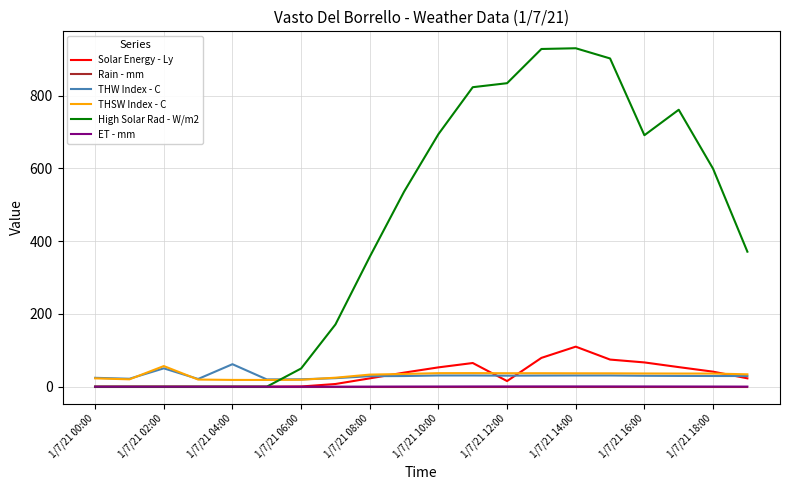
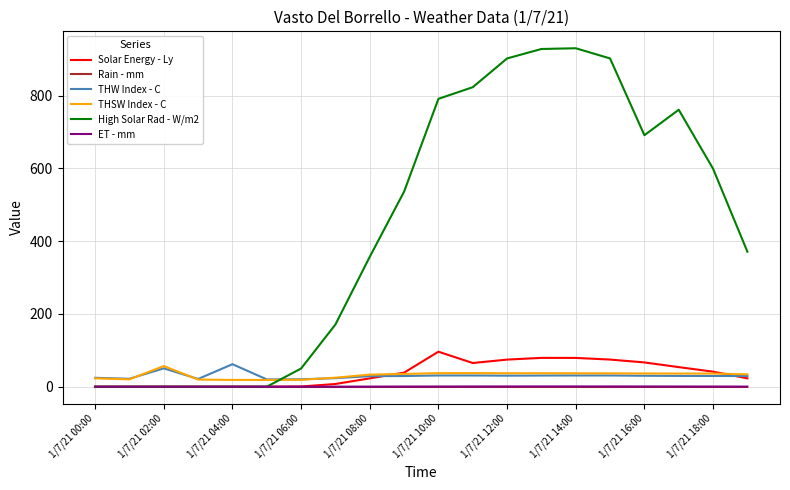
  {
    "Solar Energy - Ly": {
-     "1/7/21 10:00": 50,
-     "1/7/21 12:00": 20,
-     "1/7/21 14:00": 110,
+     "1/7/21 10:00": 100,
+     "1/7/21 12:00": 70,
+     "1/7/21 14:00": 80,
      "1/7/21 16:00": 70
    },
    "THW Index - C": {
      "1/7/21 04:00": 60
    },
    "THSW Index - C": {
      "1/7/21 04:00": 20
    },
    "High Solar Rad - W/m2": {
      "1/7/21 06:00": 50,
      "1/7/21 08:00": 360,
-     "1/7/21 10:00": 690,
-     "1/7/21 12:00": 830,
+     "1/7/21 10:00": 790,
+     "1/7/21 12:00": 900,
      "1/7/21 14:00": 930,
      "1/7/21 16:00": 690,
      "1/7/21 18:00": 600
    }
  }
